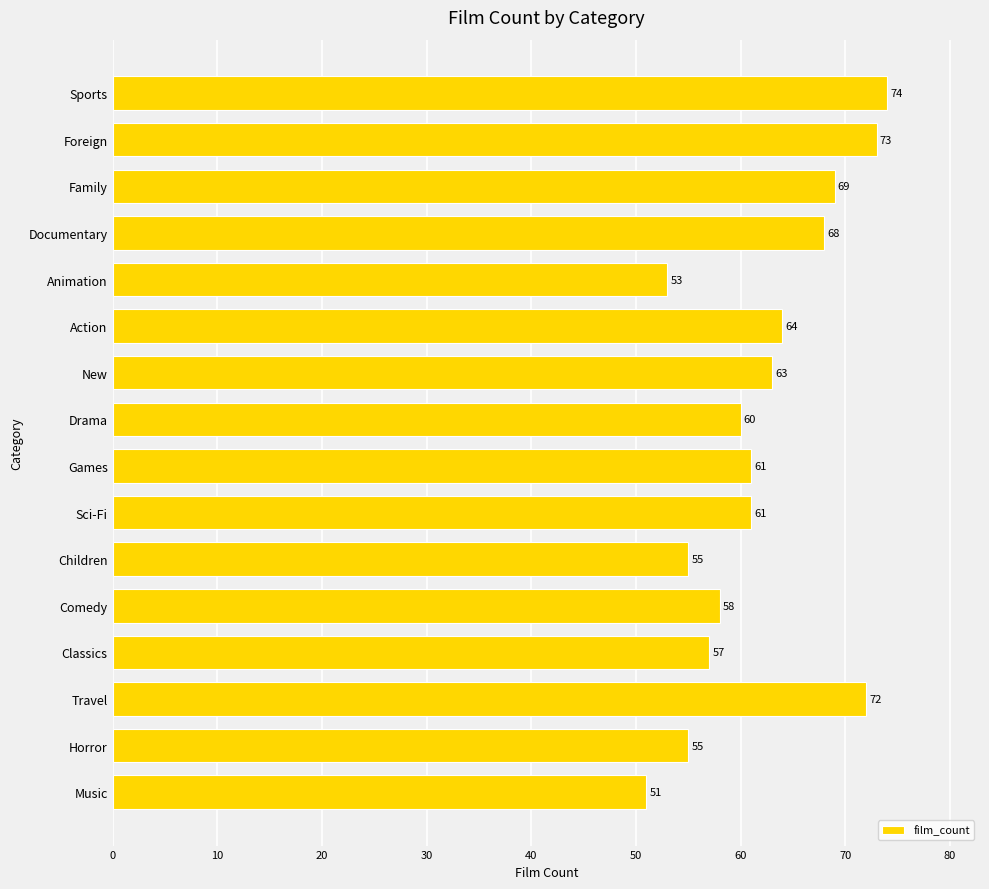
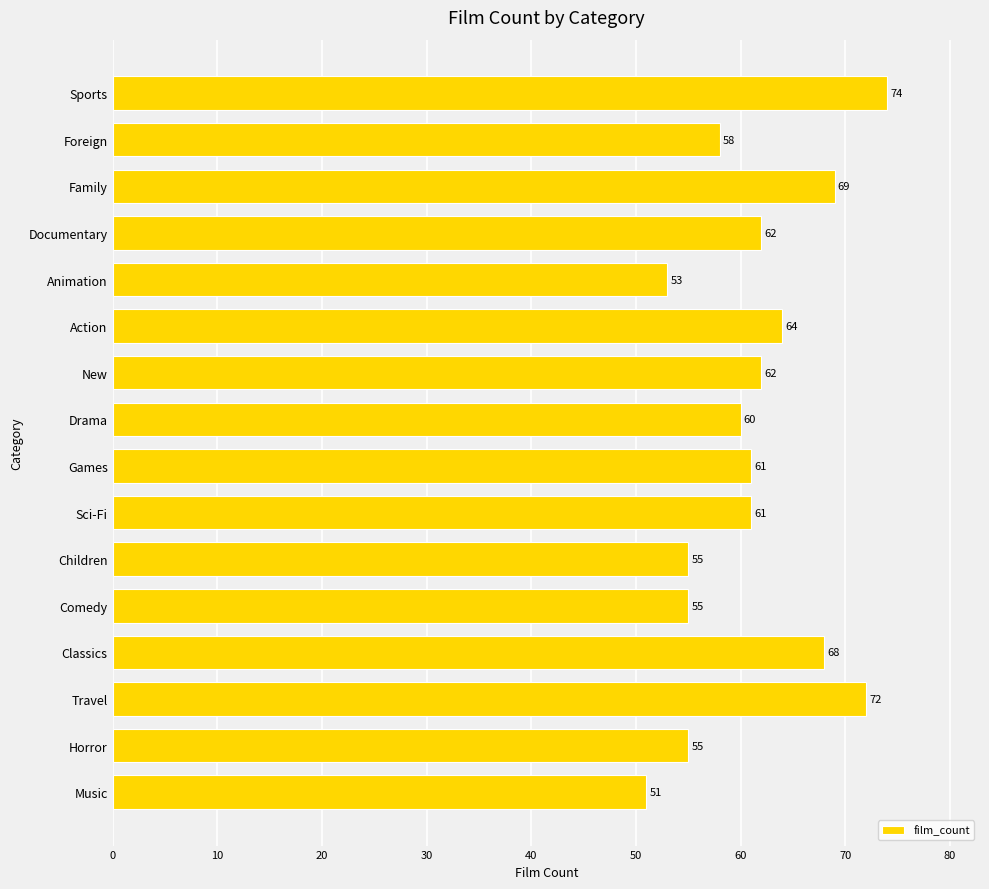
  {
    "Sports": 74,
-   "Foreign": 73,
+   "Foreign": 58,
    "Family": 69,
-   "Documentary": 68,
+   "Documentary": 62,
    "Animation": 53,
    "Action": 64,
-   "New": 63,
+   "New": 62,
    "Drama": 60,
    "Games": 61,
    "Sci-Fi": 61,
    "Children": 55,
-   "Comedy": 58,
-   "Classics": 57,
+   "Comedy": 55,
+   "Classics": 68,
    "Travel": 72,
    "Horror": 55,
    "Music": 51
  }
